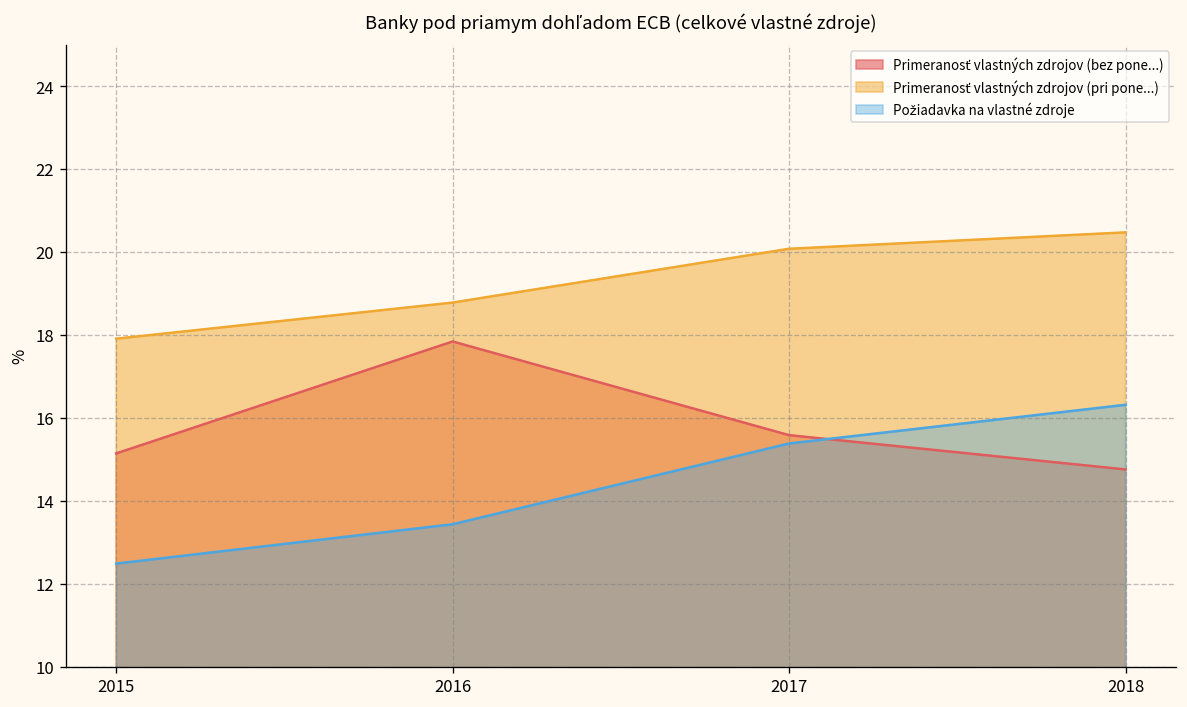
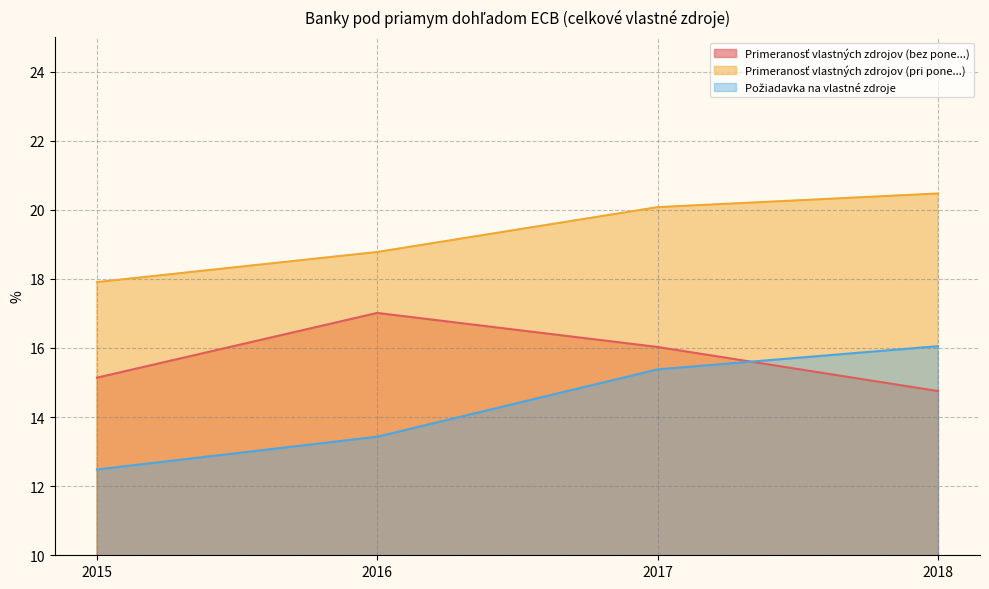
  {
    "Primeranosť vlastných zdrojov (bez pone...)": {
      "2015": 15.1,
-     "2016": 17.8,
-     "2017": 15.6,
+     "2016": 17.0,
+     "2017": 16.0,
      "2018": 14.8
    },
    "Primeranosť vlastných zdrojov (pri pone...)": {
      "2015": 17.9,
      "2016": 18.8,
      "2017": 20.1,
      "2018": 20.5
    },
    "Požiadavka na vlastné zdroje": {
      "2015": 12.5,
      "2016": 13.4,
      "2017": 15.4,
-     "2018": 16.3
+     "2018": 16.1
    }
  }
